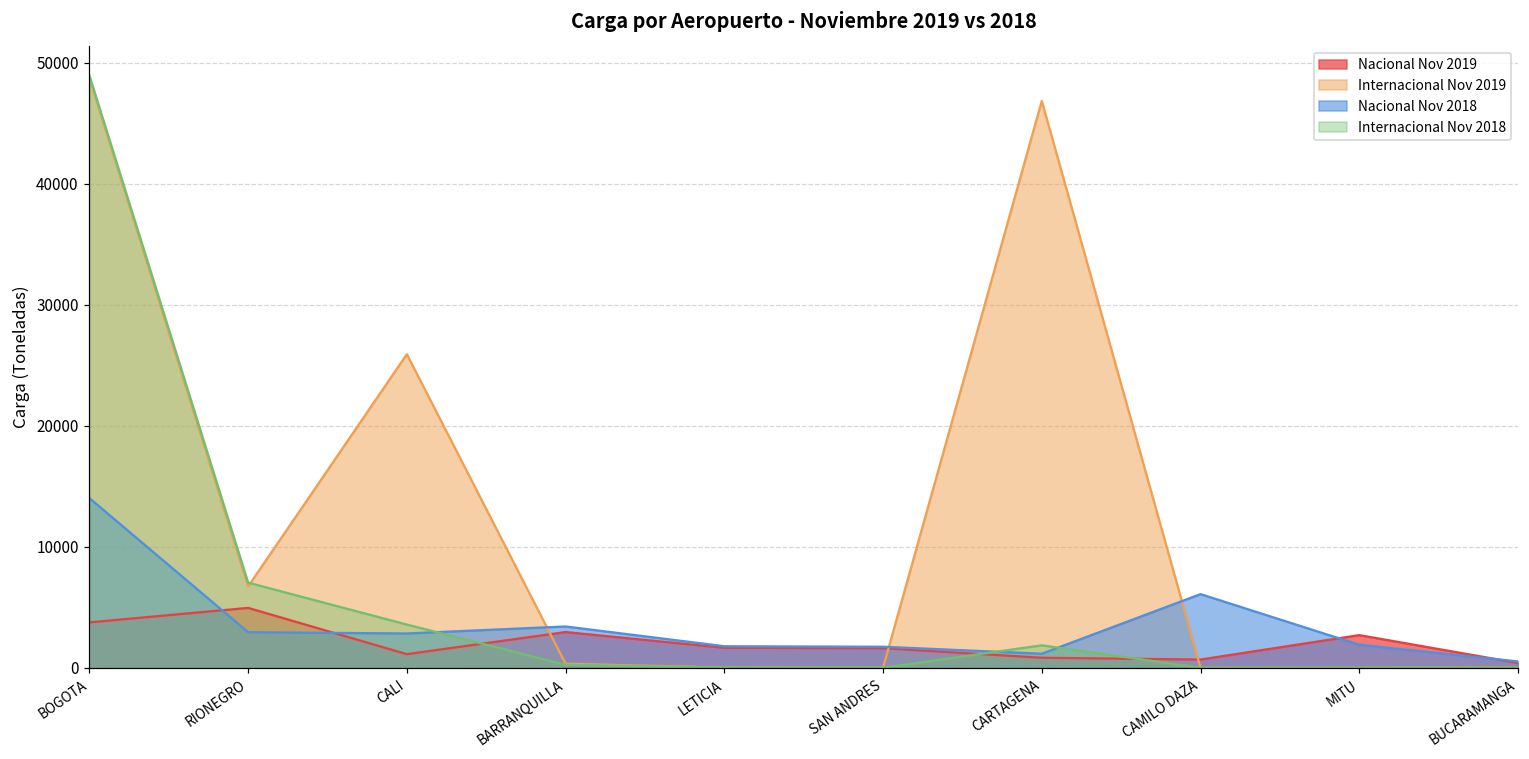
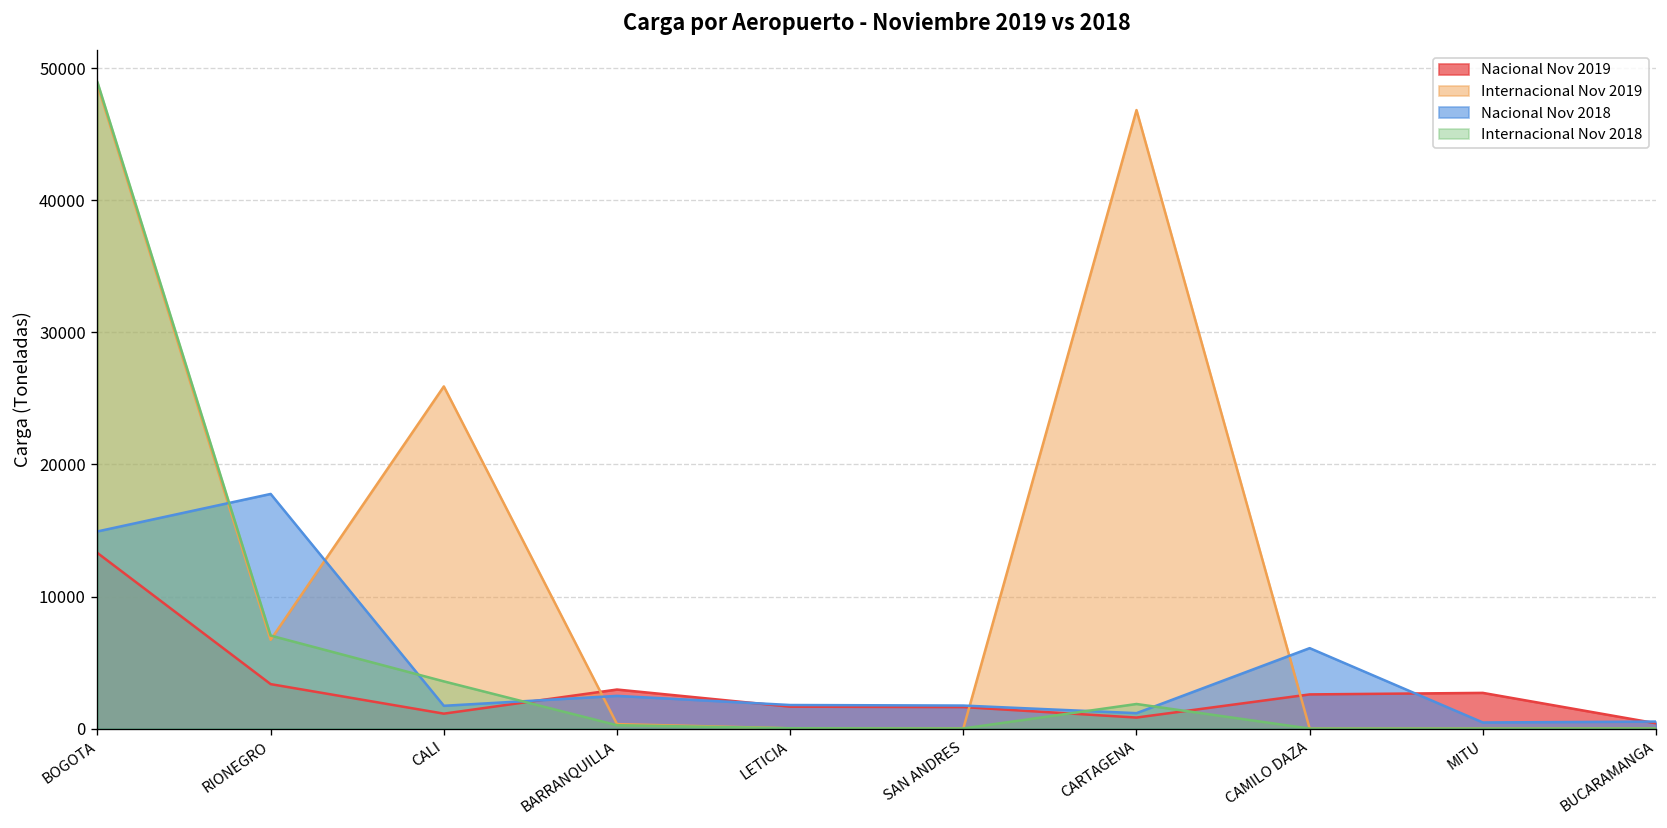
  {
    "Nacional Nov 2019": {
-     "BOGOTA": 3800,
-     "RIONEGRO": 5000,
+     "BOGOTA": 13300,
+     "RIONEGRO": 3400,
      "CALI": 1100,
      "BARRANQUILLA": 3000,
      "CARTAGENA": 800,
-     "CAMILO DAZA": 700,
+     "CAMILO DAZA": 2600,
      "MITU": 2700
    },
    "Internacional Nov 2019": {
      "RIONEGRO": 6700,
      "CALI": 25900,
      "CARTAGENA": 46800
    },
    "Nacional Nov 2018": {
-     "BOGOTA": 14000,
-     "RIONEGRO": 2900,
-     "CALI": 2800,
-     "BARRANQUILLA": 3400,
+     "BOGOTA": 14900,
+     "RIONEGRO": 17800,
+     "CALI": 1700,
+     "BARRANQUILLA": 2500,
      "CARTAGENA": 1200,
      "CAMILO DAZA": 6100,
-     "MITU": 1900
+     "MITU": 500
    },
    "Internacional Nov 2018": {
      "RIONEGRO": 7000,
      "CALI": 3600,
      "CARTAGENA": 1900
    }
  }
